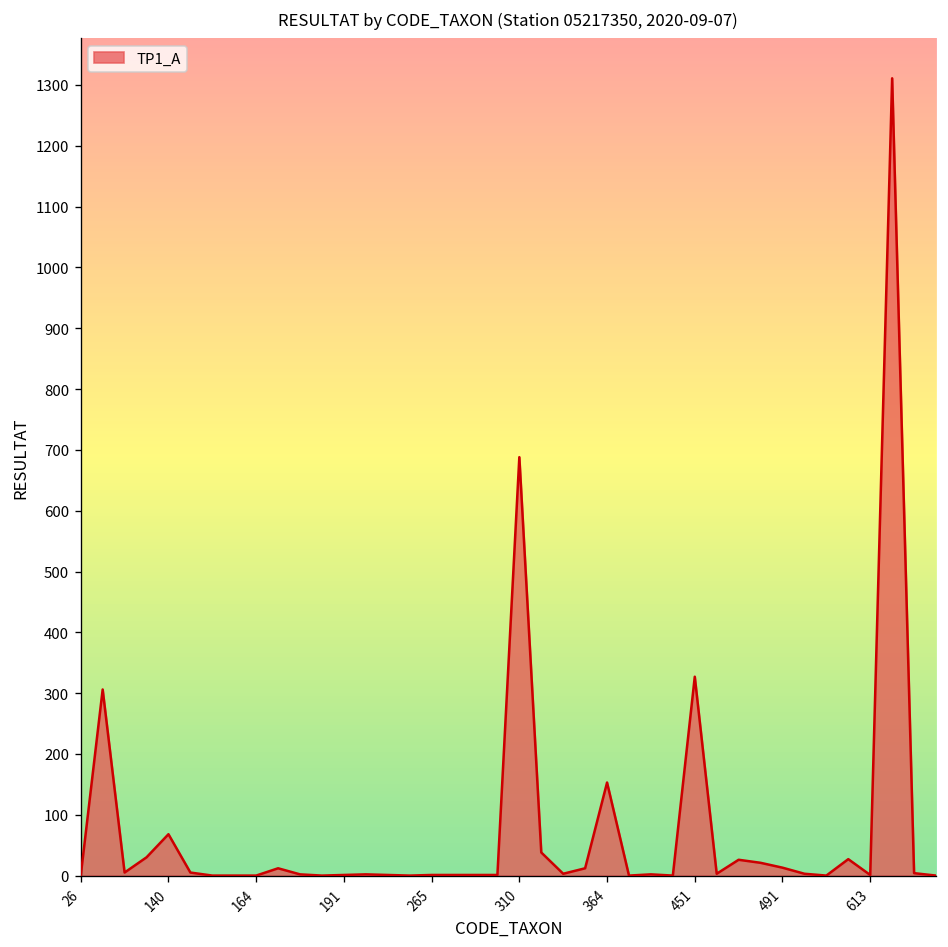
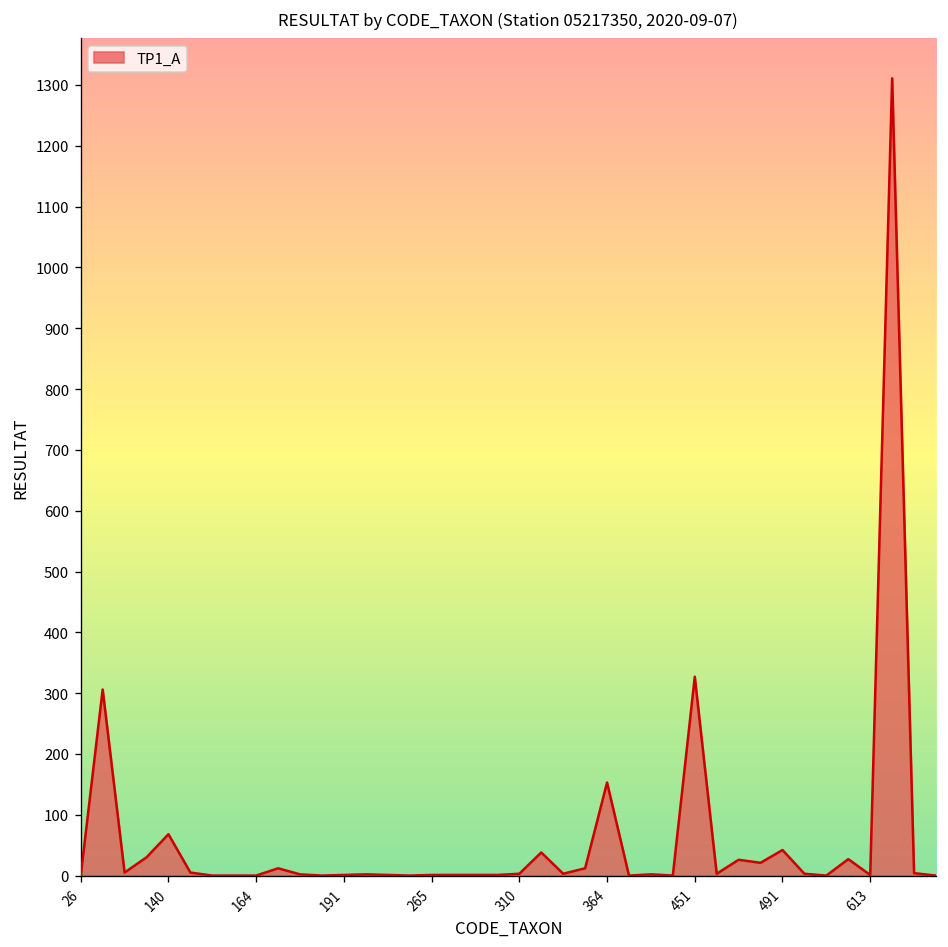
  {
    "140": 70,
    "164": 0,
    "191": 0,
    "265": 0,
-   "310": 690,
+   "310": 0,
    "364": 150,
    "451": 330,
-   "491": 10,
+   "491": 40,
    "613": 0
  }
